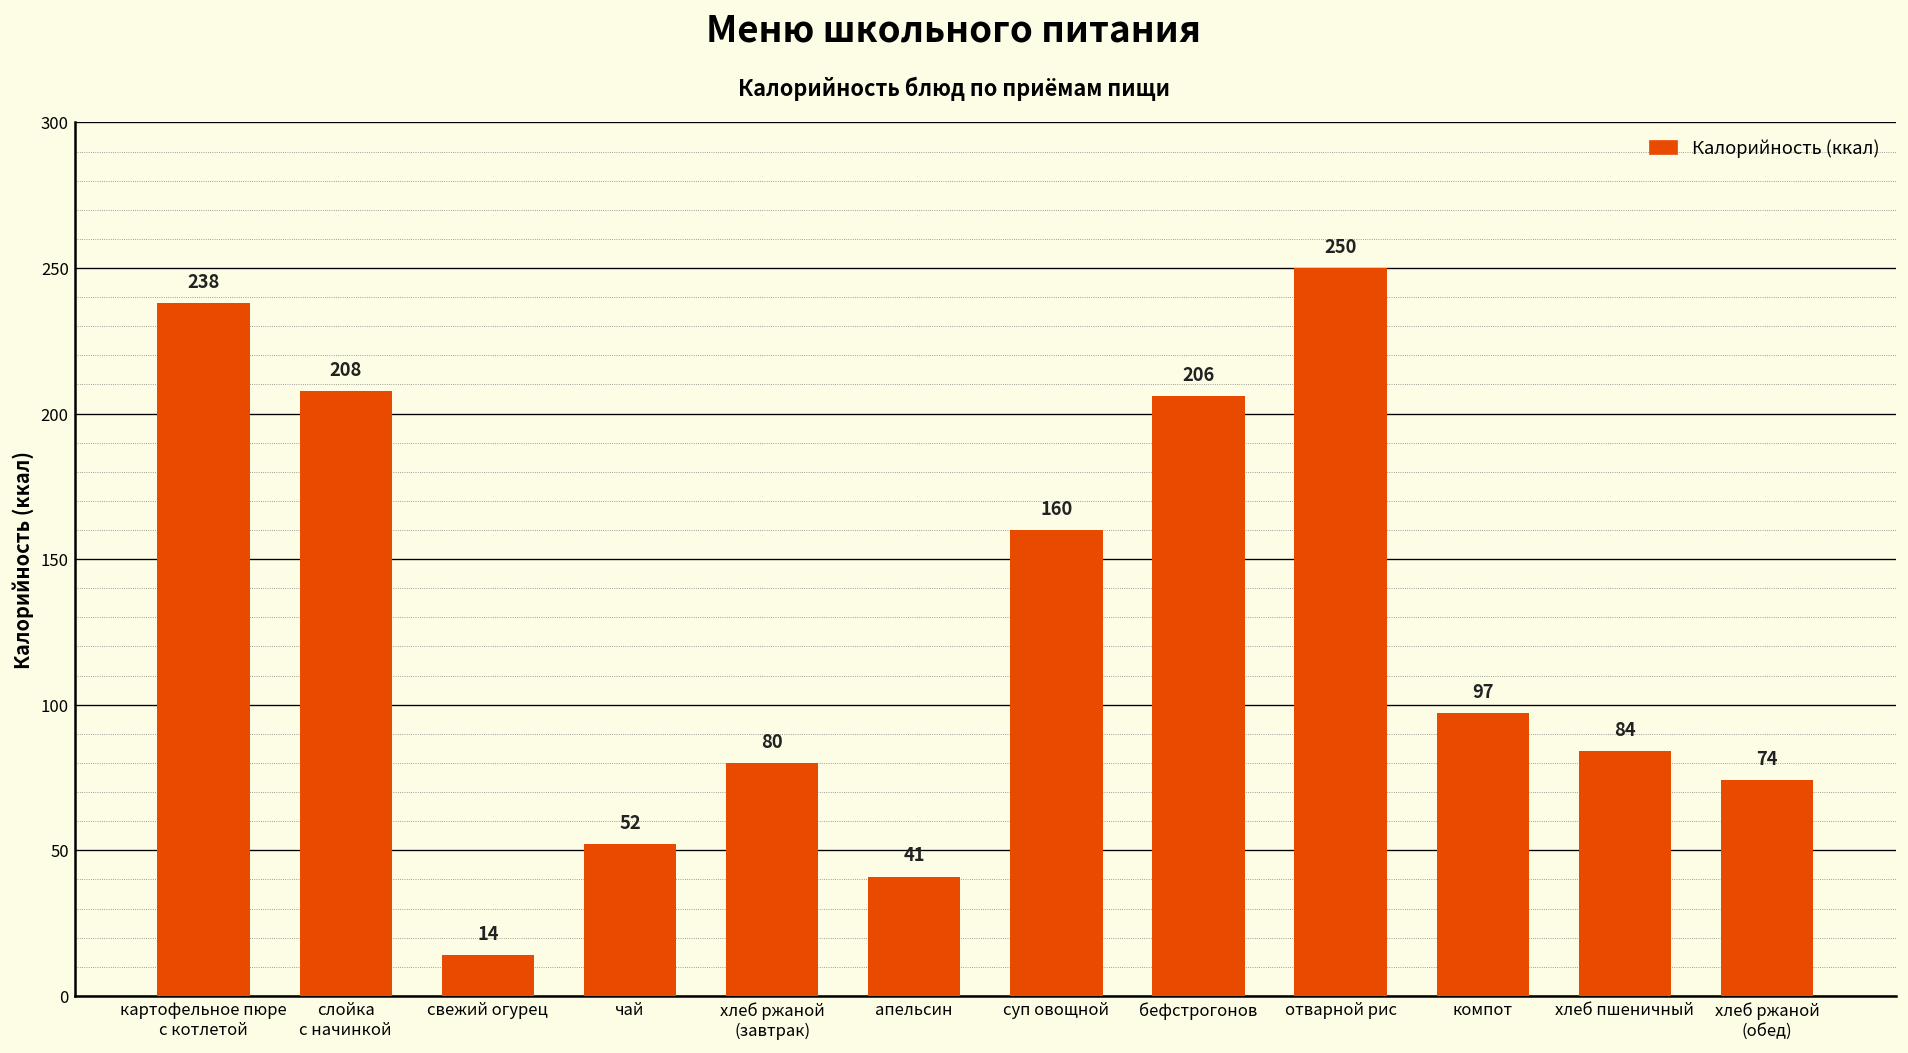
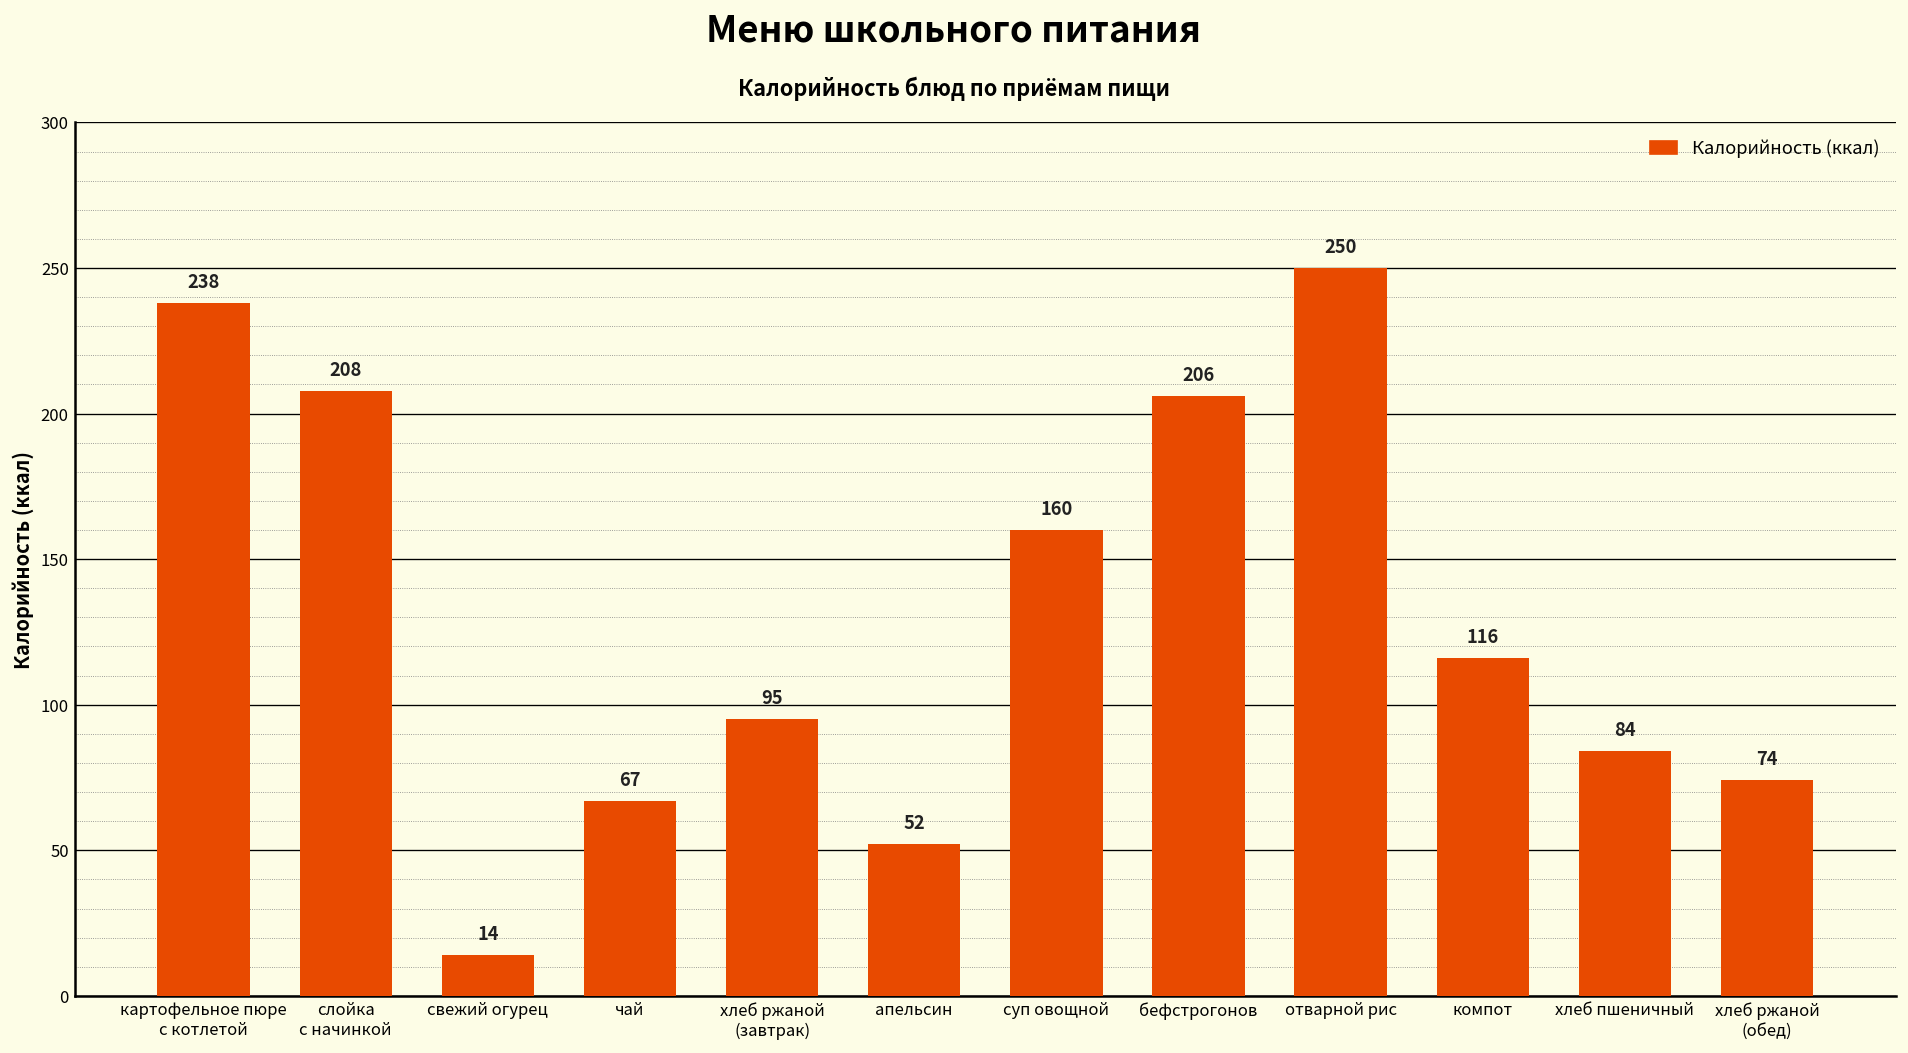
  {
    "картофельное пюре с котлетой": 238,
    "слойка с начинкой": 208,
    "свежий огурец": 14,
-   "чай": 52,
-   "хлеб ржаной (завтрак)": 80,
-   "апельсин": 41,
+   "чай": 67,
+   "хлеб ржаной (завтрак)": 95,
+   "апельсин": 52,
    "суп овощной": 160,
    "бефстрогонов": 206,
    "отварной рис": 250,
-   "компот": 97,
+   "компот": 116,
    "хлеб пшеничный": 84,
    "хлеб ржаной (обед)": 74
  }
